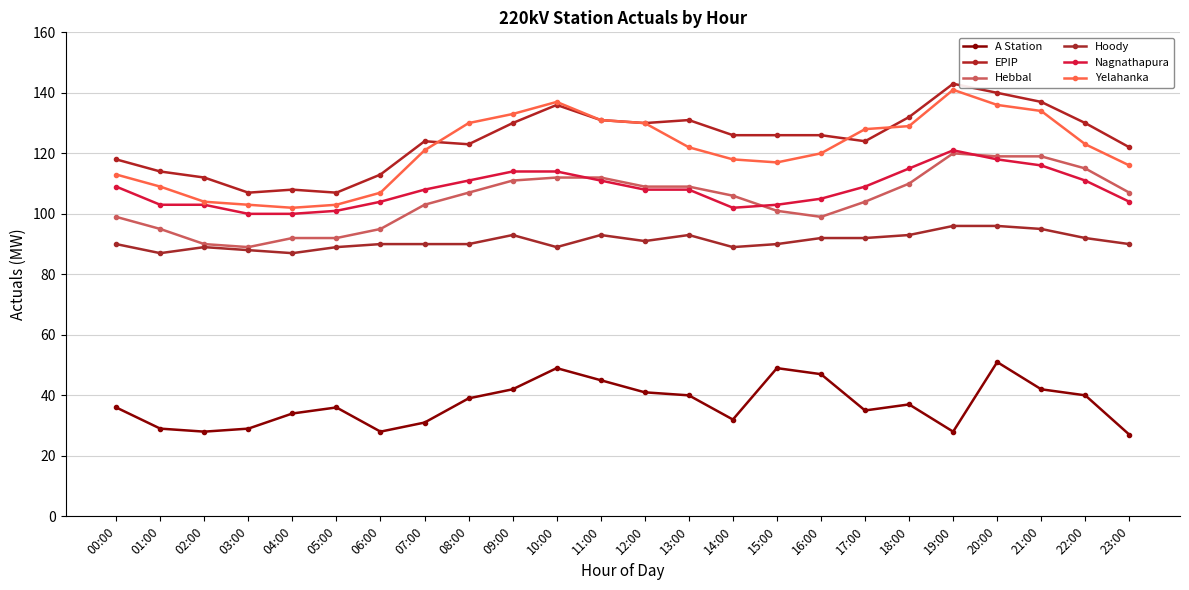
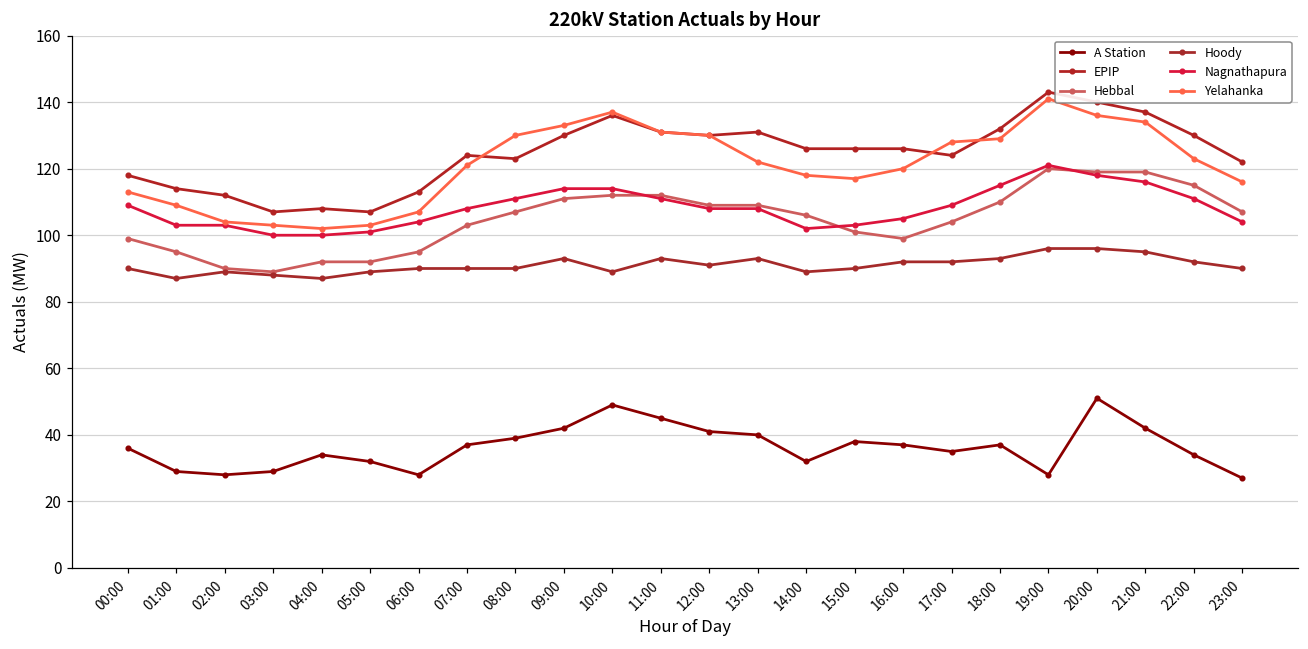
  {
    "A Station": {
      "00:00": 36,
      "01:00": 29,
      "02:00": 28,
      "03:00": 29,
      "04:00": 34,
-     "05:00": 36,
+     "05:00": 32,
      "06:00": 28,
-     "07:00": 31,
+     "07:00": 37,
      "08:00": 39,
      "09:00": 42,
      "10:00": 49,
      "11:00": 45,
      "12:00": 41,
      "13:00": 40,
      "14:00": 32,
-     "15:00": 49,
-     "16:00": 47,
+     "15:00": 38,
+     "16:00": 37,
      "17:00": 35,
      "18:00": 37,
      "19:00": 28,
      "20:00": 51,
      "21:00": 42,
-     "22:00": 40,
+     "22:00": 34,
      "23:00": 27
    }
  }
